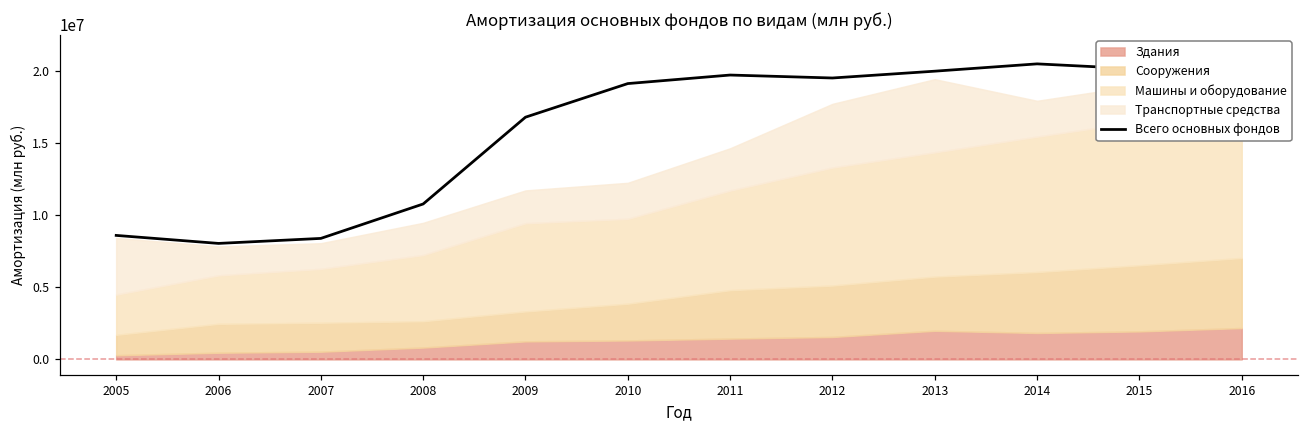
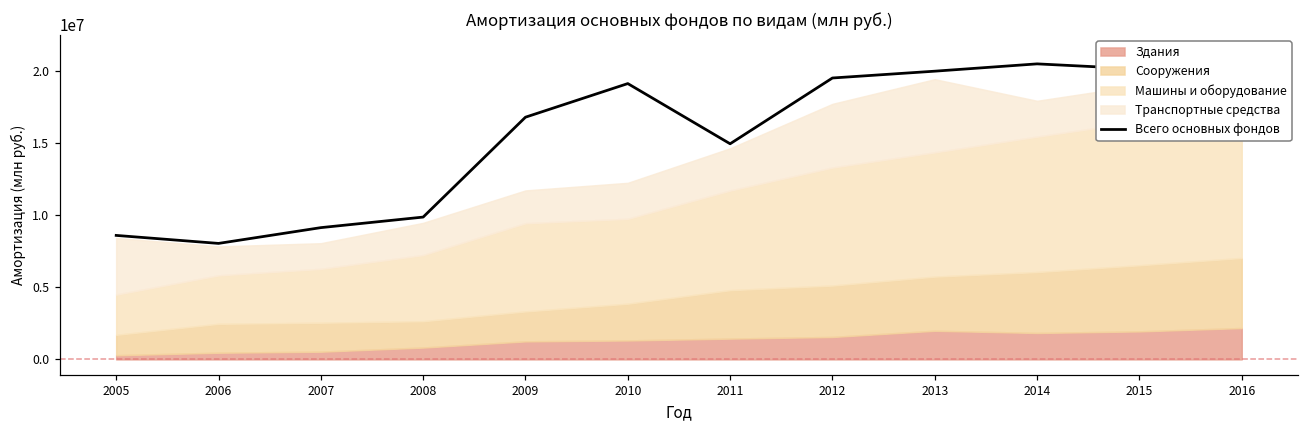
  {
    "Всего основных фондов": {
      "2006": 8000000,
-     "2007": 8400000,
-     "2008": 10800000,
+     "2007": 9100000,
+     "2008": 9900000,
      "2009": 16800000,
      "2010": 19100000,
-     "2011": 19700000,
+     "2011": 14900000,
      "2012": 19500000,
      "2013": 20000000,
      "2014": 20500000
    }
  }
